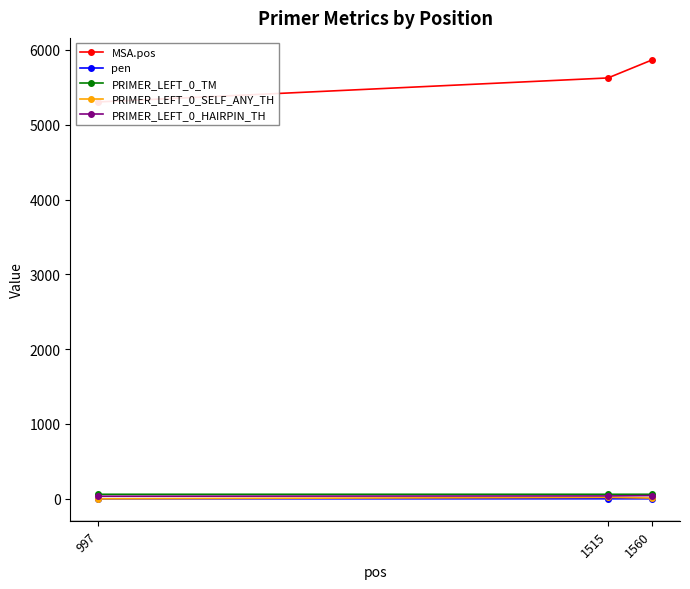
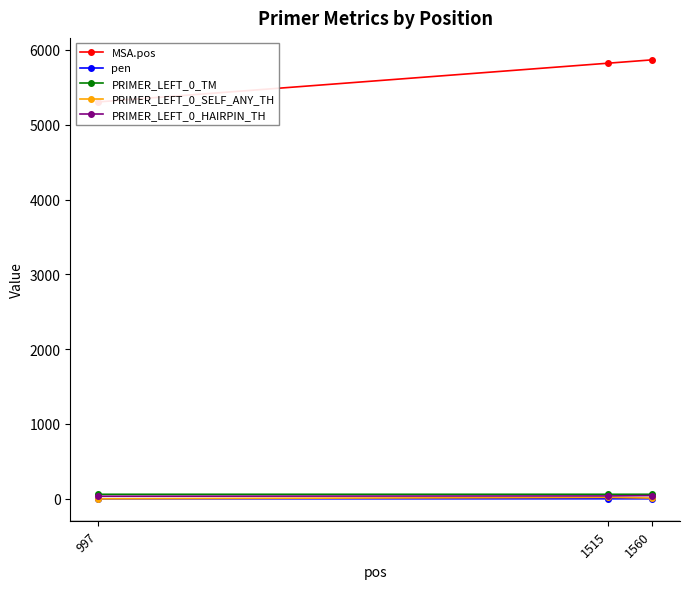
  {
    "MSA.pos": {
-     "1515": 5600,
+     "1515": 5800,
      "1560": 5900
    }
  }
